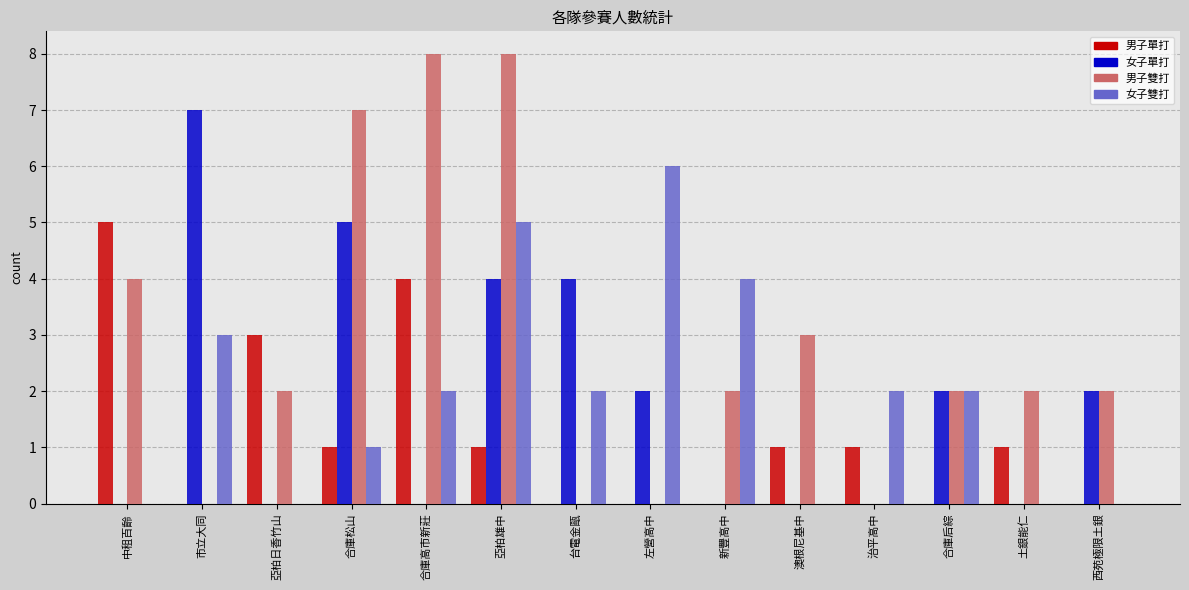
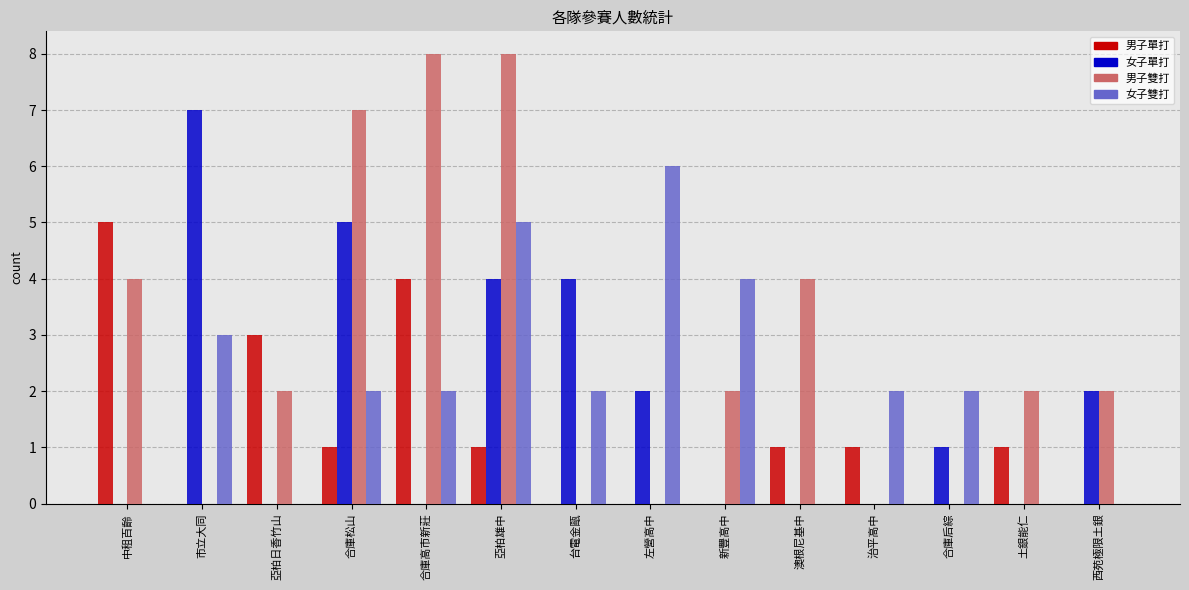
  {
    "男子單打": {
      "中租百齡": 5,
      "市立大同": 0,
      "亞柏日香竹山": 3,
      "合庫松山": 1,
      "合庫高市新莊": 4,
      "亞柏雄中": 1,
      "台電金甌": 0,
      "左營高中": 0,
      "新豐高中": 0,
      "澳根尼基中": 1,
      "治平高中": 1,
      "合庫后綜": 0,
      "土銀能仁": 1,
      "西苑極限土銀": 0
    },
    "女子單打": {
      "中租百齡": 0,
      "市立大同": 7,
      "亞柏日香竹山": 0,
      "合庫松山": 5,
      "合庫高市新莊": 0,
      "亞柏雄中": 4,
      "台電金甌": 4,
      "左營高中": 2,
      "新豐高中": 0,
      "澳根尼基中": 0,
      "治平高中": 0,
-     "合庫后綜": 2,
+     "合庫后綜": 1,
      "土銀能仁": 0,
      "西苑極限土銀": 2
    },
    "男子雙打": {
      "中租百齡": 4,
      "市立大同": 0,
      "亞柏日香竹山": 2,
      "合庫松山": 7,
      "合庫高市新莊": 8,
      "亞柏雄中": 8,
      "台電金甌": 0,
      "左營高中": 0,
      "新豐高中": 2,
-     "澳根尼基中": 3,
+     "澳根尼基中": 4,
      "治平高中": 0,
-     "合庫后綜": 2,
+     "合庫后綜": 0,
      "土銀能仁": 2,
      "西苑極限土銀": 2
    },
    "女子雙打": {
      "中租百齡": 0,
      "市立大同": 3,
      "亞柏日香竹山": 0,
-     "合庫松山": 1,
+     "合庫松山": 2,
      "合庫高市新莊": 2,
      "亞柏雄中": 5,
      "台電金甌": 2,
      "左營高中": 6,
      "新豐高中": 4,
      "澳根尼基中": 0,
      "治平高中": 2,
      "合庫后綜": 2,
      "土銀能仁": 0,
      "西苑極限土銀": 0
    }
  }
